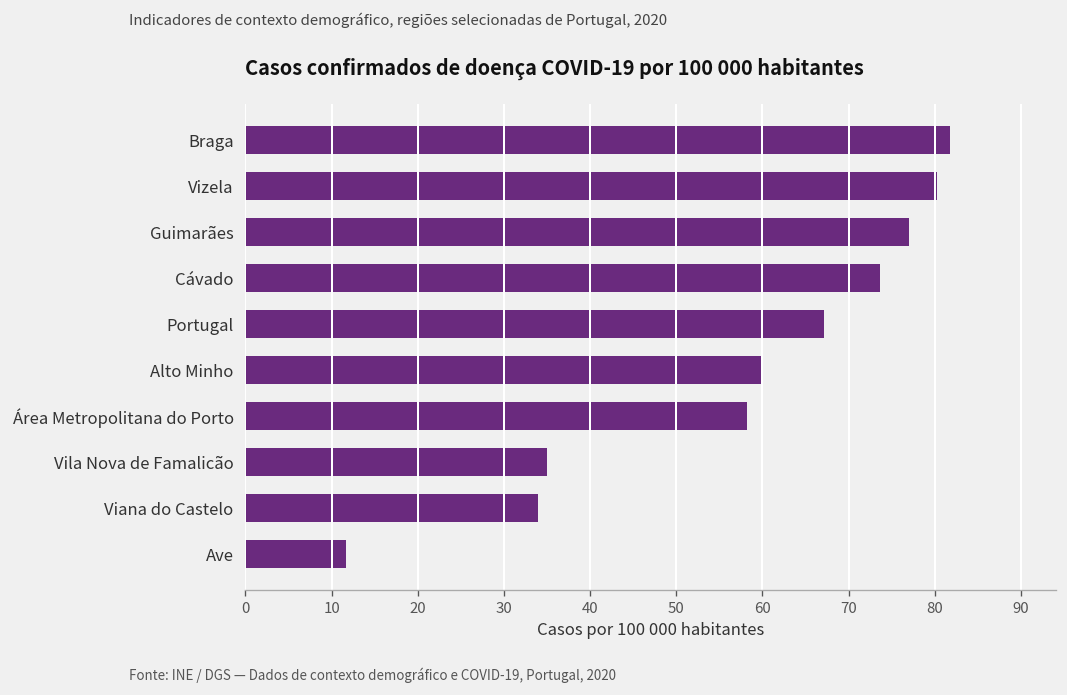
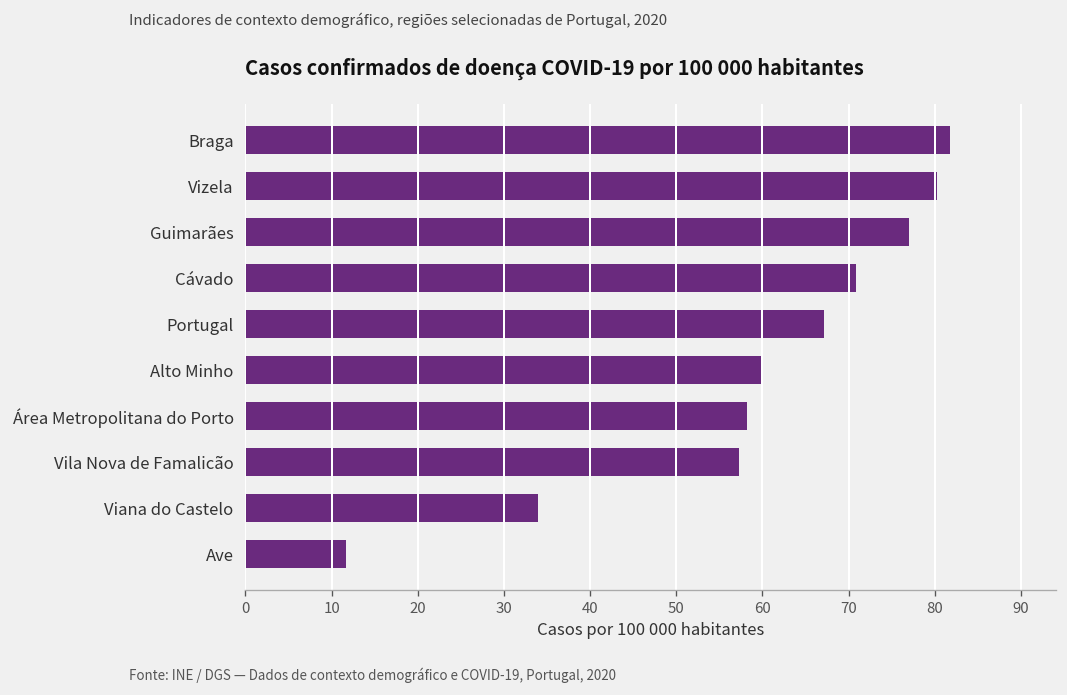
  {
    "Braga": 82,
    "Vizela": 80,
    "Guimarães": 77,
-   "Cávado": 74,
+   "Cávado": 71,
    "Portugal": 67,
    "Alto Minho": 60,
    "Área Metropolitana do Porto": 58,
-   "Vila Nova de Famalicão": 35,
+   "Vila Nova de Famalicão": 57,
    "Viana do Castelo": 34,
    "Ave": 12
  }
